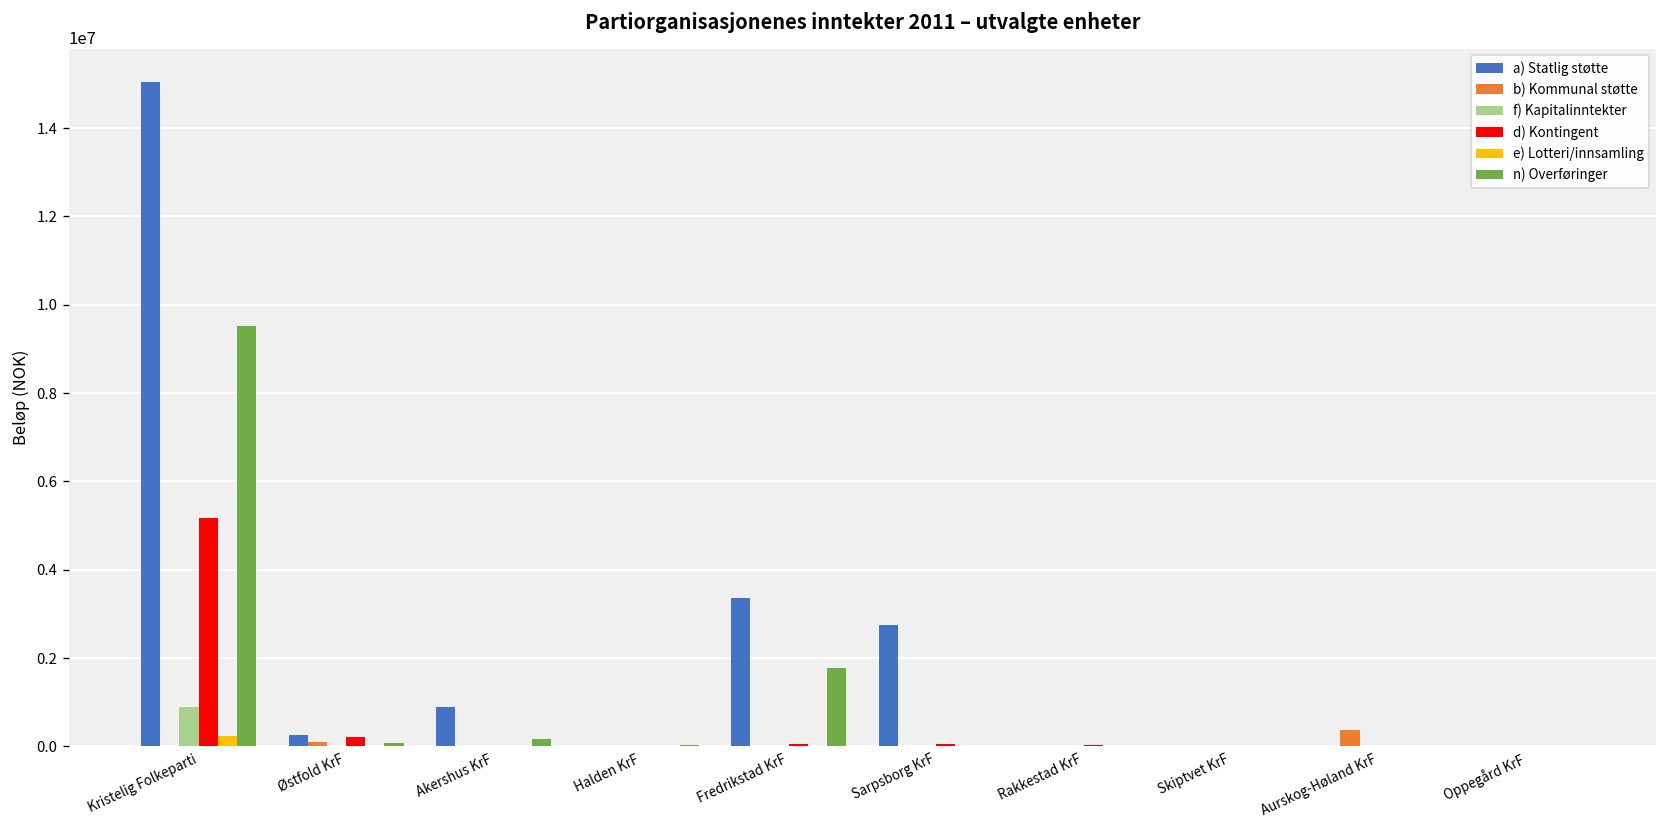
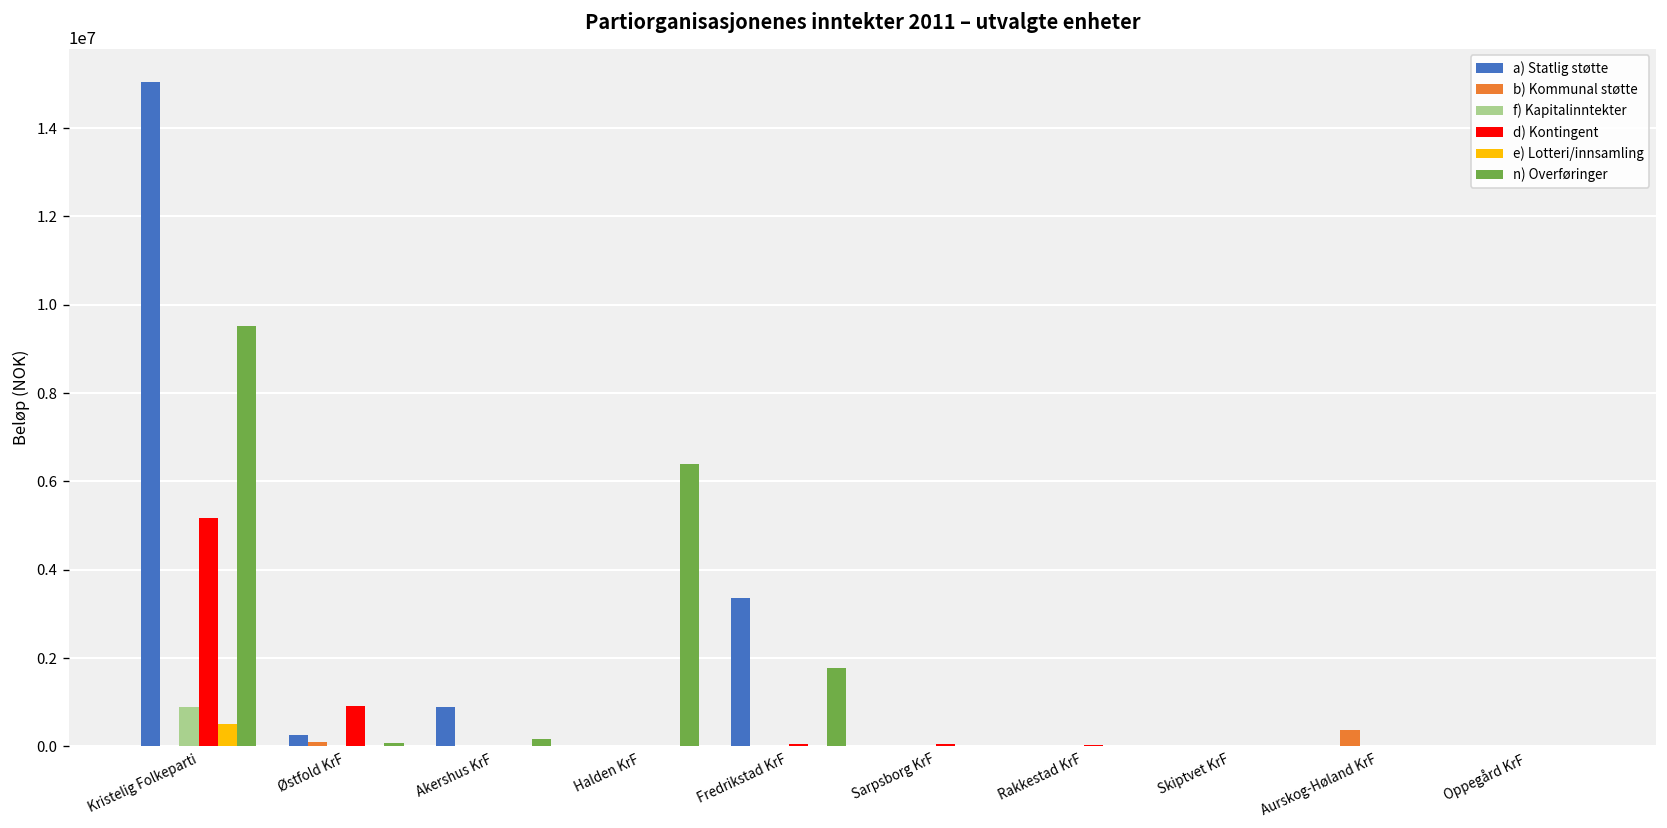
  {
    "a) Statlig støtte": {
      "Kristelig Folkeparti": 15000000,
      "Østfold KrF": 300000,
      "Akershus KrF": 900000,
      "Fredrikstad KrF": 3400000,
-     "Sarpsborg KrF": 2700000
+     "Sarpsborg KrF": 0
    },
    "b) Kommunal støtte": {
      "Kristelig Folkeparti": 0,
      "Østfold KrF": 100000,
      "Akershus KrF": 0,
      "Halden KrF": 0,
      "Skiptvet KrF": 0,
      "Aurskog-Høland KrF": 400000
    },
    "f) Kapitalinntekter": {
      "Kristelig Folkeparti": 900000,
      "Fredrikstad KrF": 0
    },
    "d) Kontingent": {
      "Kristelig Folkeparti": 5200000,
-     "Østfold KrF": 200000,
+     "Østfold KrF": 900000,
      "Akershus KrF": 0,
      "Halden KrF": 0,
      "Aurskog-Høland KrF": 0
    },
    "e) Lotteri/innsamling": {
-     "Kristelig Folkeparti": 200000,
+     "Kristelig Folkeparti": 500000,
      "Akershus KrF": 0,
      "Halden KrF": 0,
      "Aurskog-Høland KrF": 0
    },
    "n) Overføringer": {
      "Kristelig Folkeparti": 9500000,
      "Østfold KrF": 100000,
      "Akershus KrF": 200000,
-     "Halden KrF": 0,
+     "Halden KrF": 6400000,
      "Fredrikstad KrF": 1800000,
      "Sarpsborg KrF": 0,
      "Rakkestad KrF": 0,
      "Skiptvet KrF": 0,
      "Oppegård KrF": 0
    }
  }
